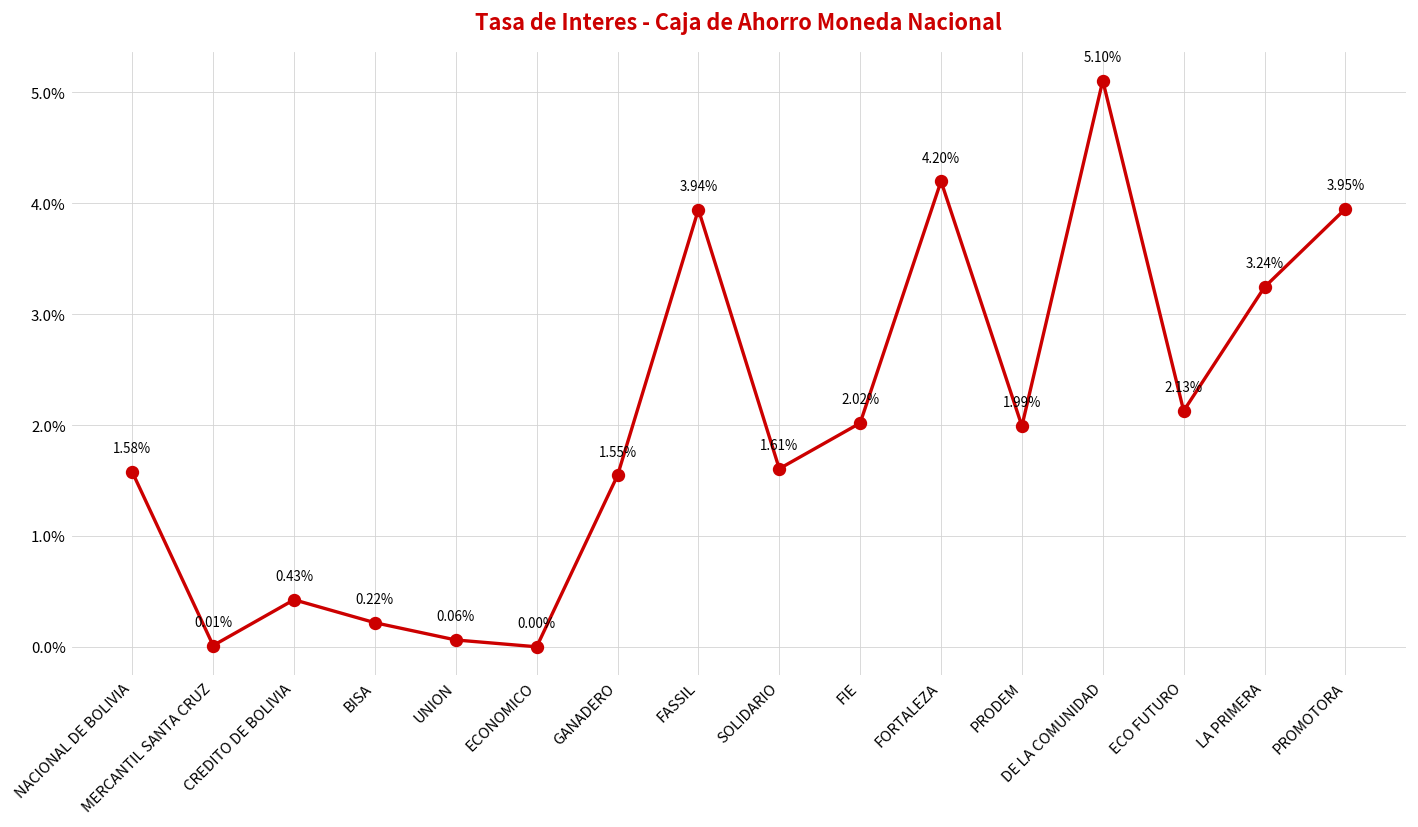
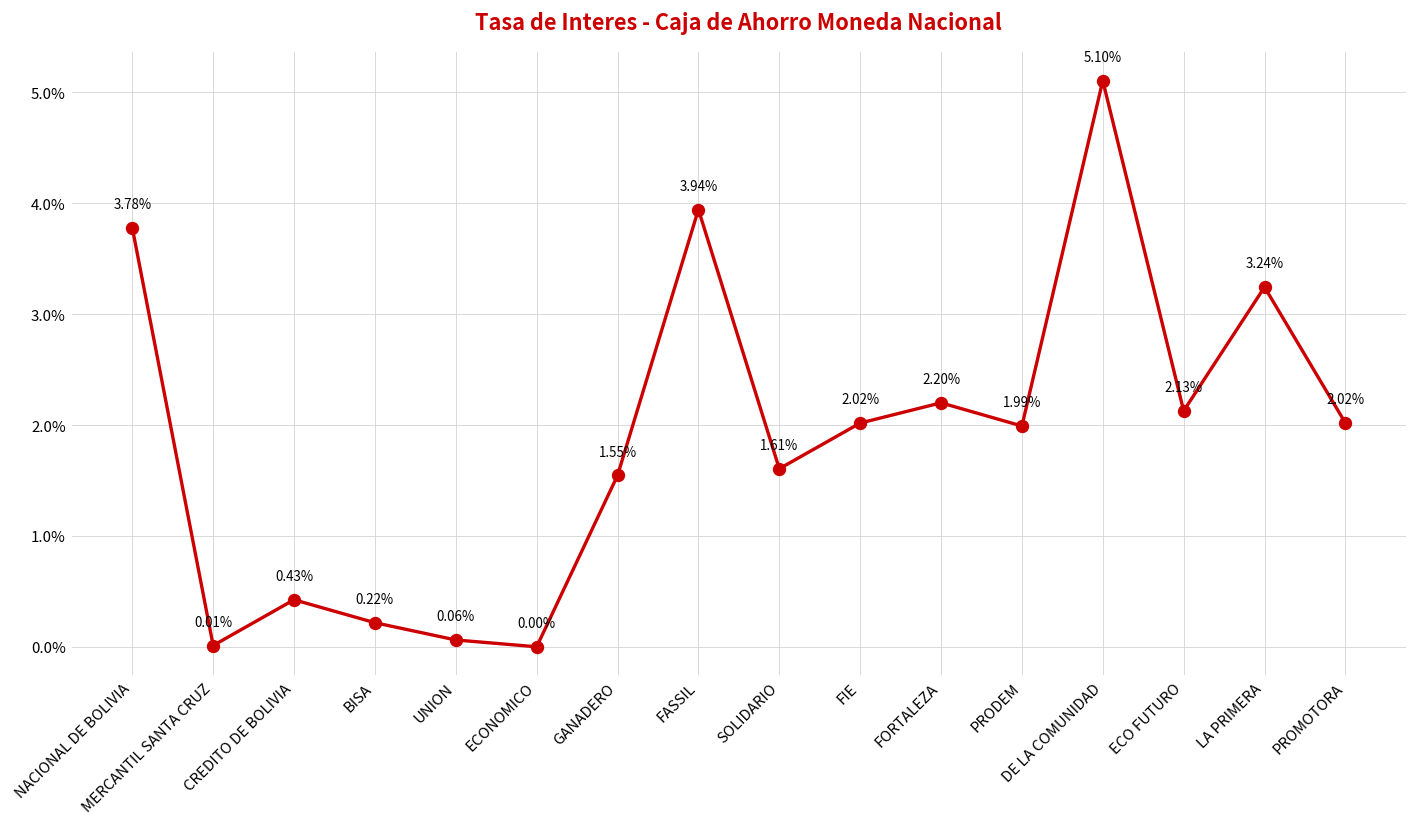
  {
-   "NACIONAL DE BOLIVIA": "1.58%",
+   "NACIONAL DE BOLIVIA": "3.78%",
    "MERCANTIL SANTA CRUZ": "0.01%",
    "CREDITO DE BOLIVIA": "0.43%",
    "BISA": "0.22%",
    "UNION": "0.06%",
    "ECONOMICO": "0.00%",
    "GANADERO": "1.55%",
    "FASSIL": "3.94%",
    "SOLIDARIO": "1.61%",
    "FIE": "2.02%",
-   "FORTALEZA": "4.20%",
+   "FORTALEZA": "2.20%",
    "PRODEM": "1.99%",
    "DE LA COMUNIDAD": "5.10%",
    "ECO FUTURO": "2.13%",
    "LA PRIMERA": "3.24%",
-   "PROMOTORA": "3.95%"
+   "PROMOTORA": "2.02%"
  }
